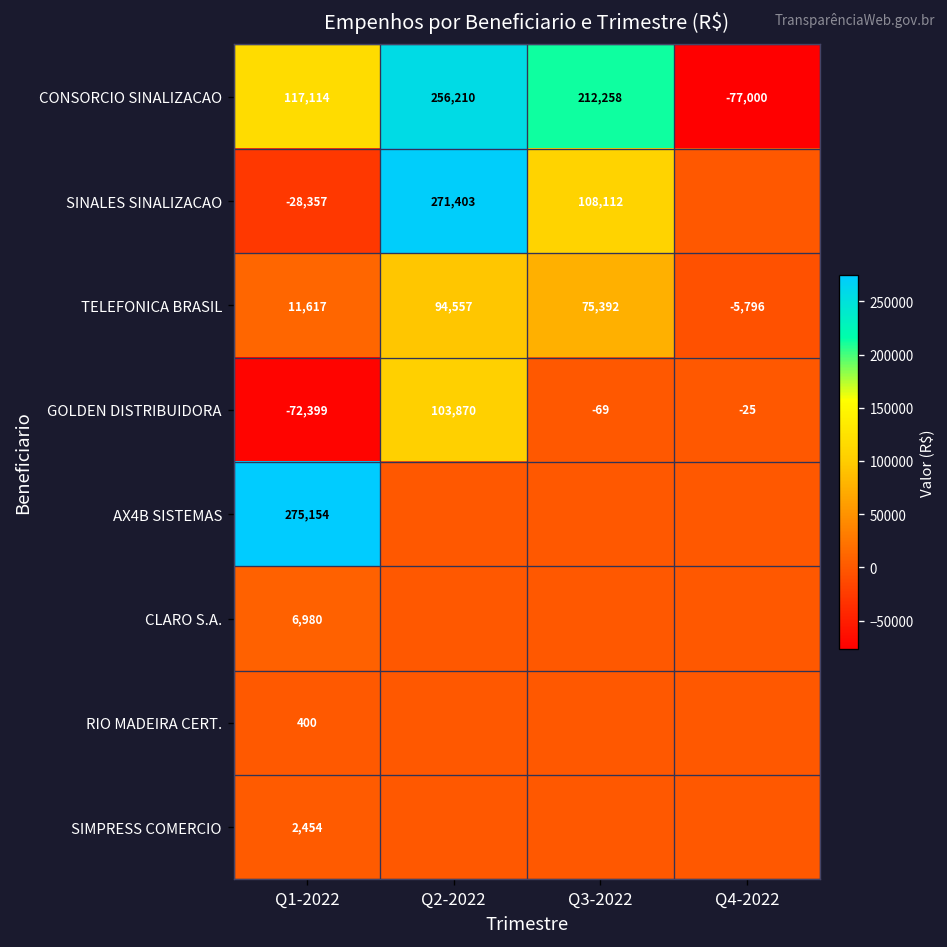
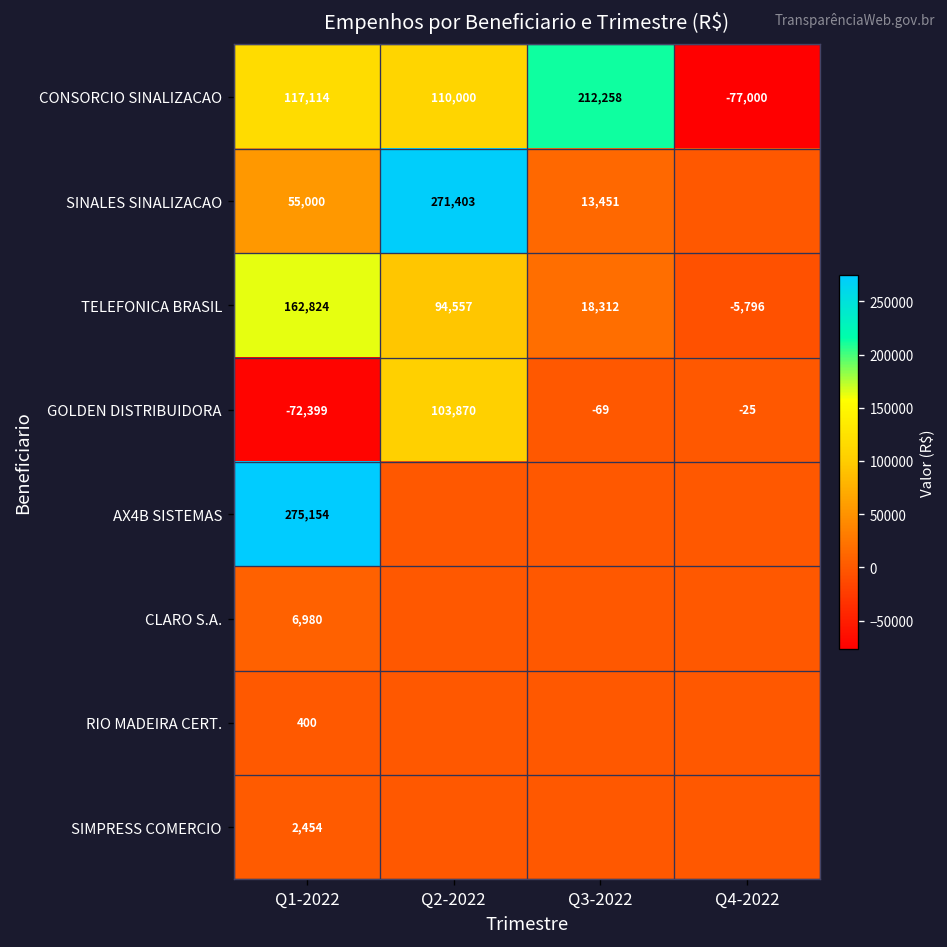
  {
    "CONSORCIO SINALIZACAO": {
      "Q1-2022": "117,114",
-     "Q2-2022": "256,210",
+     "Q2-2022": "110,000",
      "Q3-2022": "212,258",
      "Q4-2022": "-77,000"
    },
    "SINALES SINALIZACAO": {
-     "Q1-2022": "-28,357",
+     "Q1-2022": "55,000",
      "Q2-2022": "271,403",
-     "Q3-2022": "108,112"
+     "Q3-2022": "13,451"
    },
    "TELEFONICA BRASIL": {
-     "Q1-2022": "11,617",
+     "Q1-2022": "162,824",
      "Q2-2022": "94,557",
-     "Q3-2022": "75,392",
+     "Q3-2022": "18,312",
      "Q4-2022": "-5,796"
    },
    "GOLDEN DISTRIBUIDORA": {
      "Q1-2022": "-72,399",
      "Q2-2022": "103,870",
      "Q3-2022": "-69",
      "Q4-2022": "-25"
    },
    "AX4B SISTEMAS": {
      "Q1-2022": "275,154"
    },
    "CLARO S.A.": {
      "Q1-2022": "6,980"
    },
    "RIO MADEIRA CERT.": {
      "Q1-2022": "400"
    },
    "SIMPRESS COMERCIO": {
      "Q1-2022": "2,454"
    }
  }
